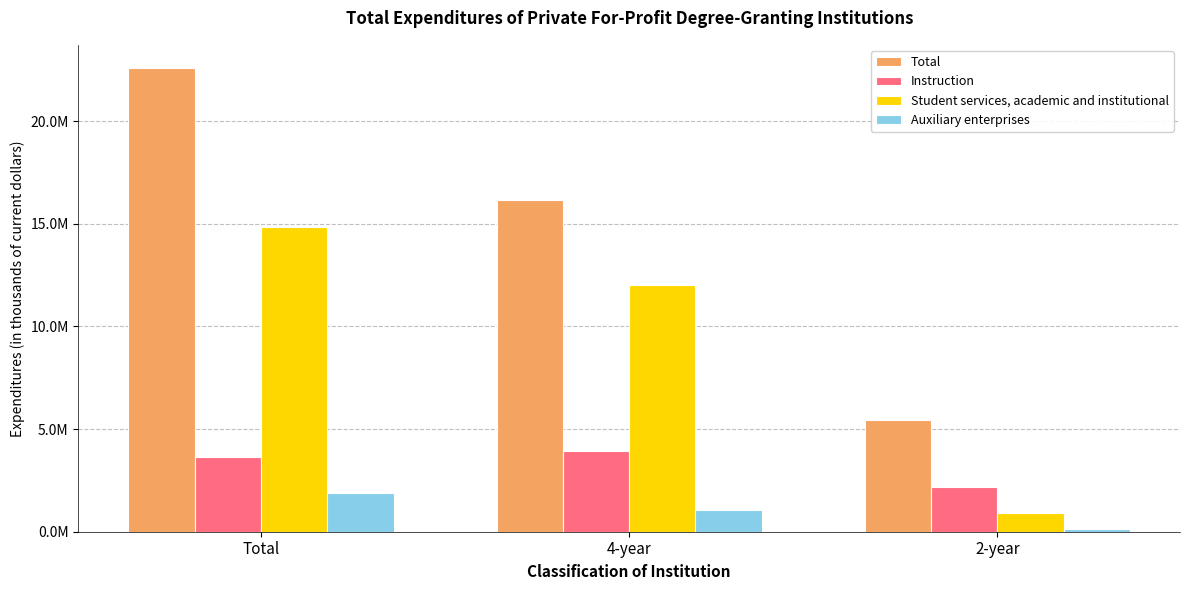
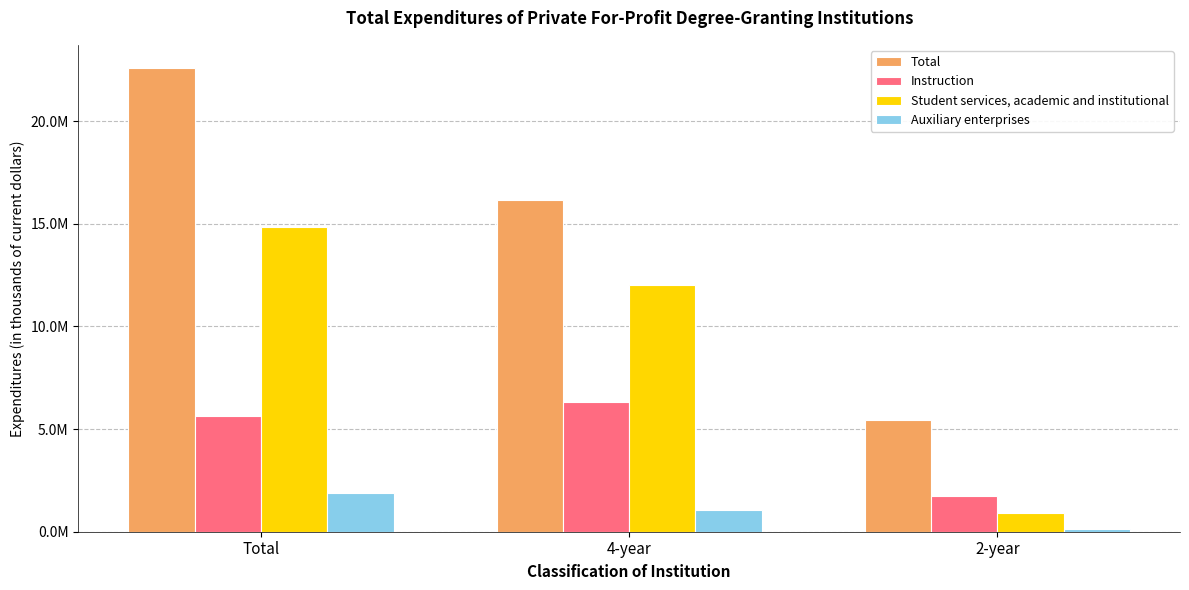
  {
    "Total": {
      "Total": 22600000,
      "4-year": 16200000,
      "2-year": 5400000
    },
    "Instruction": {
-     "Total": 3600000,
-     "4-year": 3900000,
-     "2-year": 2200000
+     "Total": 5700000,
+     "4-year": 6300000,
+     "2-year": 1700000
    },
    "Student services, academic and institutional": {
      "Total": 14900000,
      "4-year": 12000000,
      "2-year": 900000
    },
    "Auxiliary enterprises": {
      "Total": 1900000,
      "4-year": 1100000,
      "2-year": 100000
    }
  }
